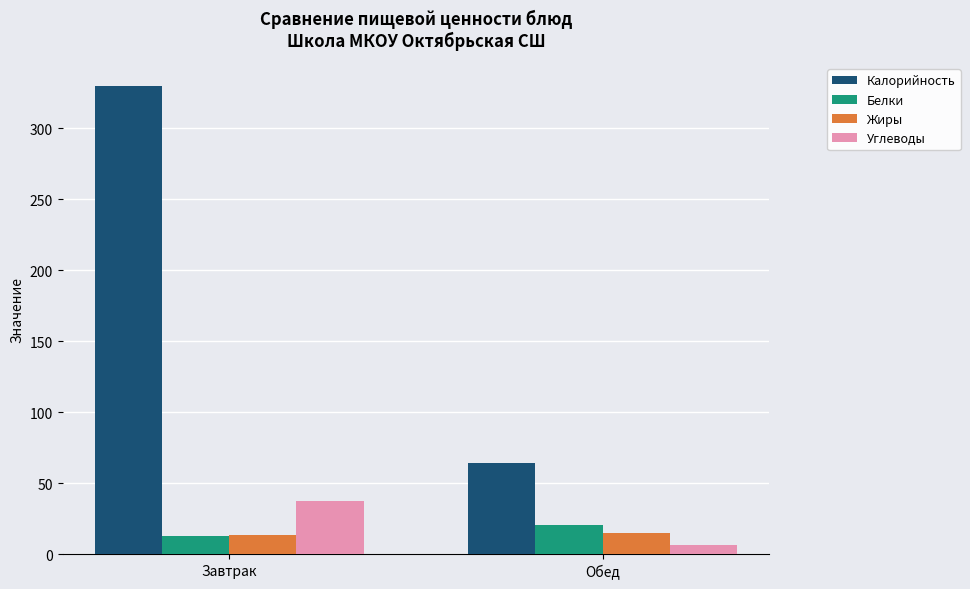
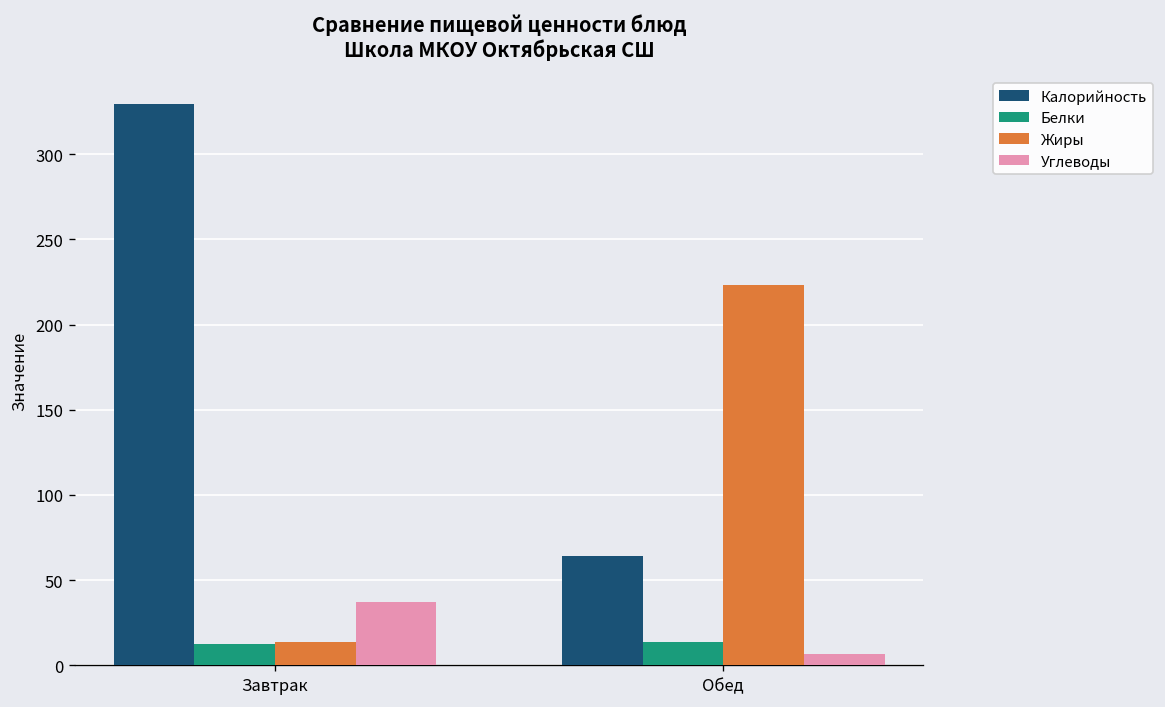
  {
    "Калорийность": {
      "Завтрак": 330,
      "Обед": 64
    },
    "Белки": {
      "Завтрак": 13,
-     "Обед": 21
+     "Обед": 14
    },
    "Жиры": {
      "Завтрак": 14,
-     "Обед": 15
+     "Обед": 223
    },
    "Углеводы": {
      "Завтрак": 37,
      "Обед": 6
    }
  }
